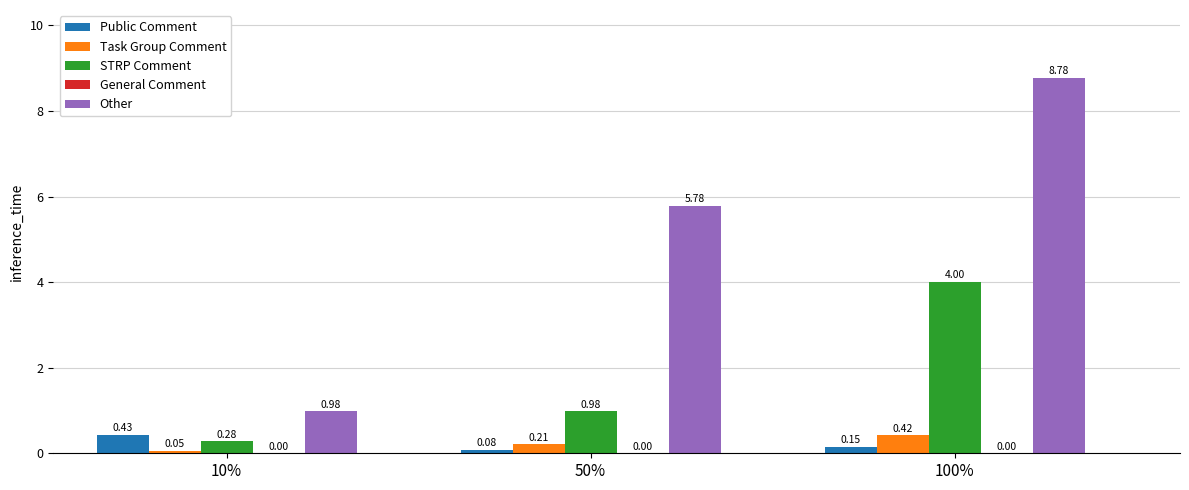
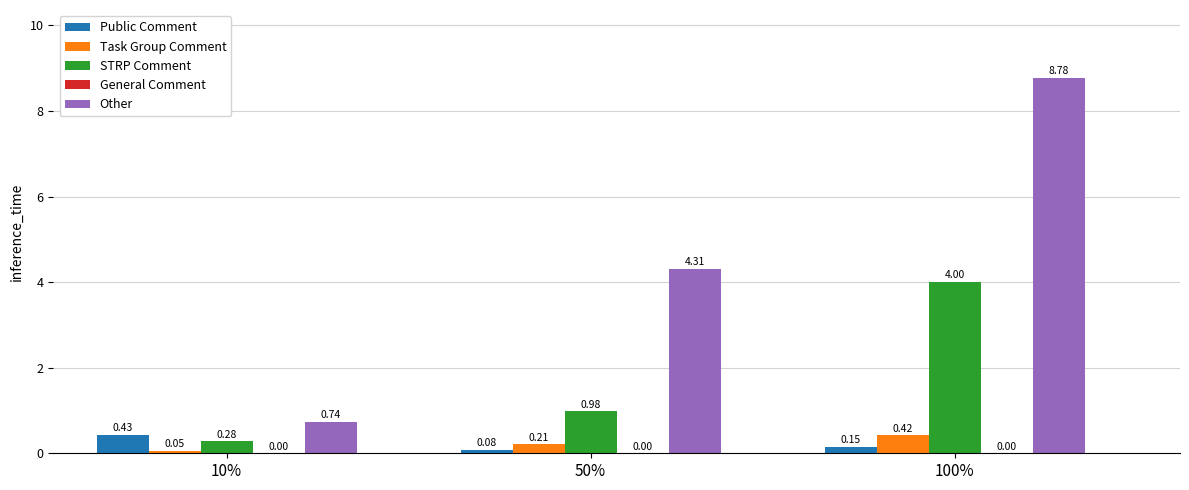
  {
    "Public Comment": {
      "10%": 0.43,
      "50%": 0.08,
      "100%": 0.15
    },
    "Task Group Comment": {
      "10%": 0.05,
      "50%": 0.21,
      "100%": 0.42
    },
    "STRP Comment": {
      "10%": 0.28,
      "50%": 0.98,
      "100%": 4.00
    },
    "General Comment": {
      "10%": 0.00,
      "50%": 0.00,
      "100%": 0.00
    },
    "Other": {
-     "10%": 0.98,
-     "50%": 5.78,
+     "10%": 0.74,
+     "50%": 4.31,
      "100%": 8.78
    }
  }
